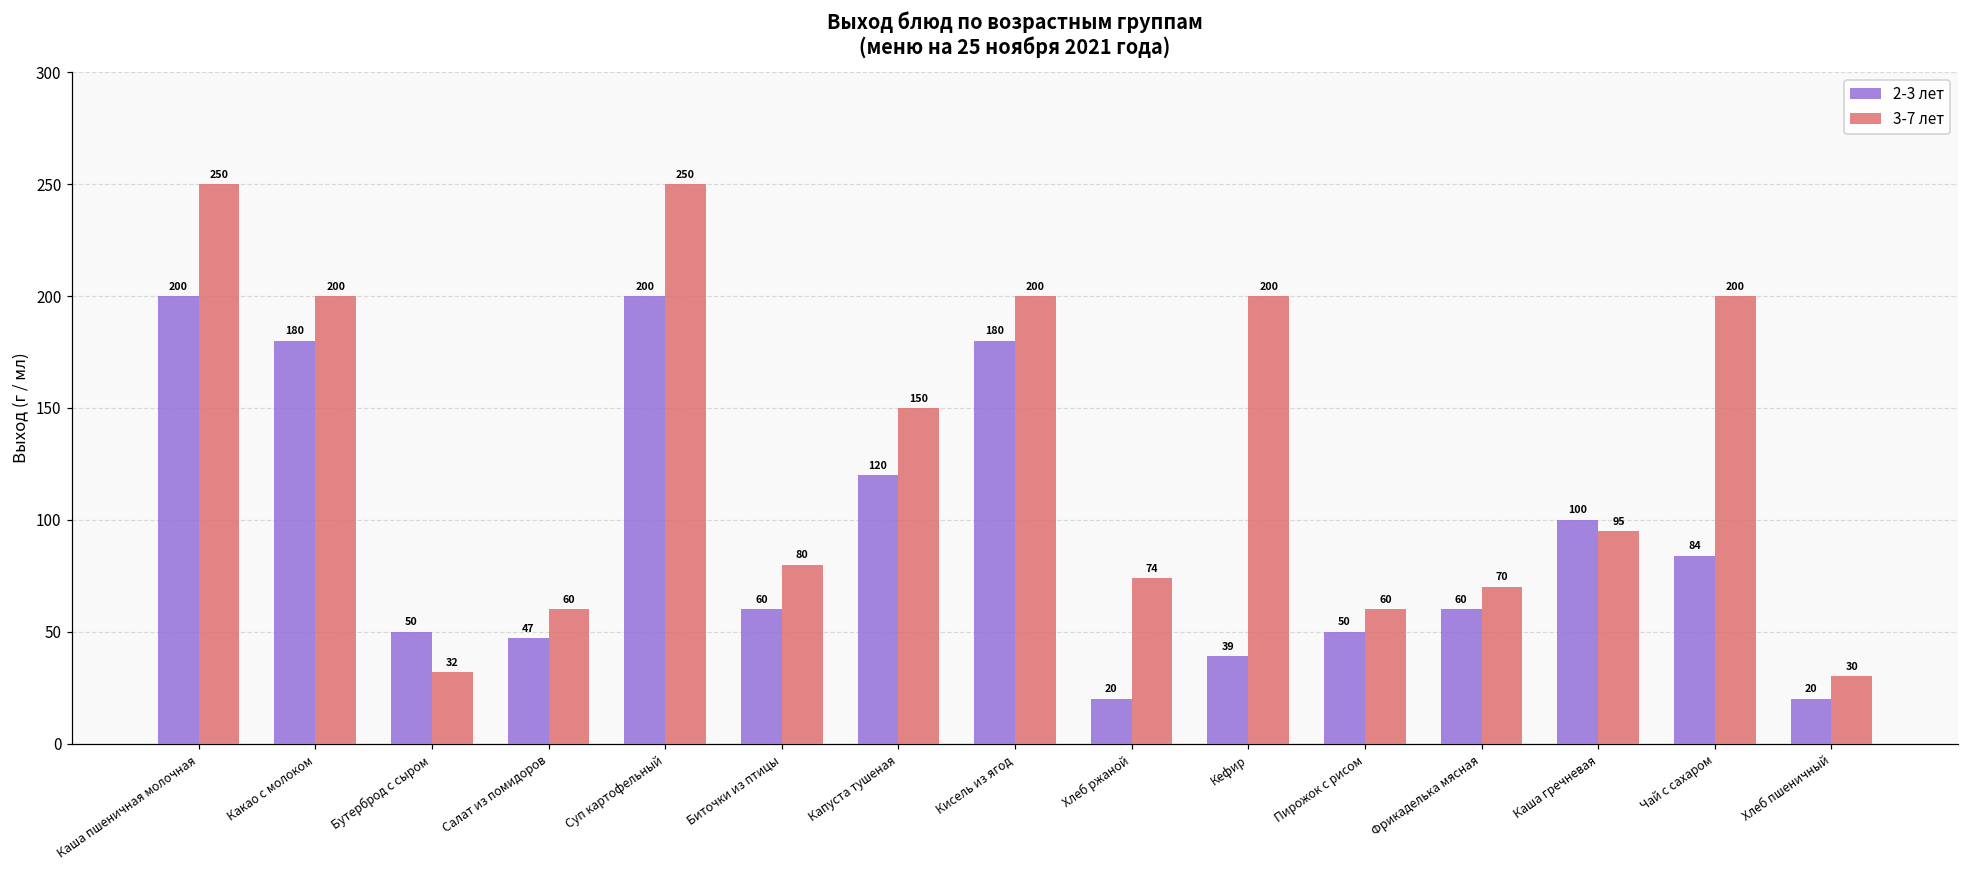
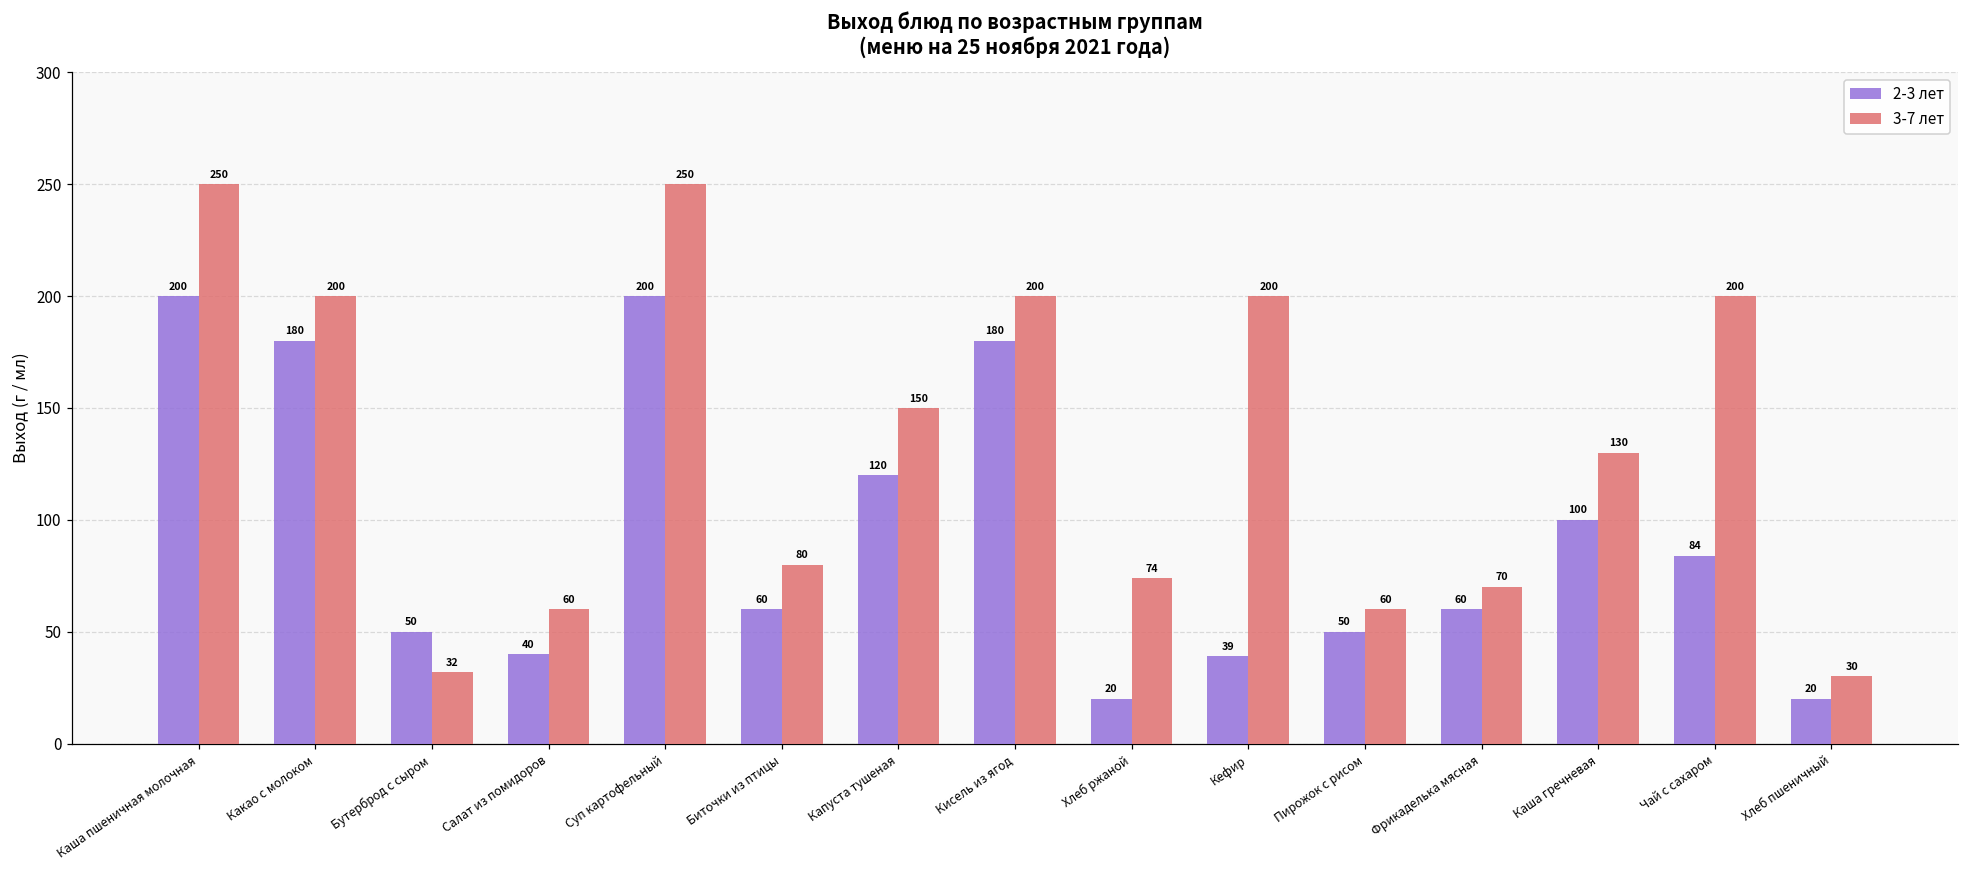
  {
    "2-3 лет": {
      "Каша пшеничная молочная": 200,
      "Какао с молоком": 180,
      "Бутерброд с сыром": 50,
-     "Салат из помидоров": 47,
+     "Салат из помидоров": 40,
      "Суп картофельный": 200,
      "Биточки из птицы": 60,
      "Капуста тушеная": 120,
      "Кисель из ягод": 180,
      "Хлеб ржаной": 20,
      "Кефир": 39,
      "Пирожок с рисом": 50,
      "Фрикаделька мясная": 60,
      "Каша гречневая": 100,
      "Чай с сахаром": 84,
      "Хлеб пшеничный": 20
    },
    "3-7 лет": {
      "Каша пшеничная молочная": 250,
      "Какао с молоком": 200,
      "Бутерброд с сыром": 32,
      "Салат из помидоров": 60,
      "Суп картофельный": 250,
      "Биточки из птицы": 80,
      "Капуста тушеная": 150,
      "Кисель из ягод": 200,
      "Хлеб ржаной": 74,
      "Кефир": 200,
      "Пирожок с рисом": 60,
      "Фрикаделька мясная": 70,
-     "Каша гречневая": 95,
+     "Каша гречневая": 130,
      "Чай с сахаром": 200,
      "Хлеб пшеничный": 30
    }
  }
